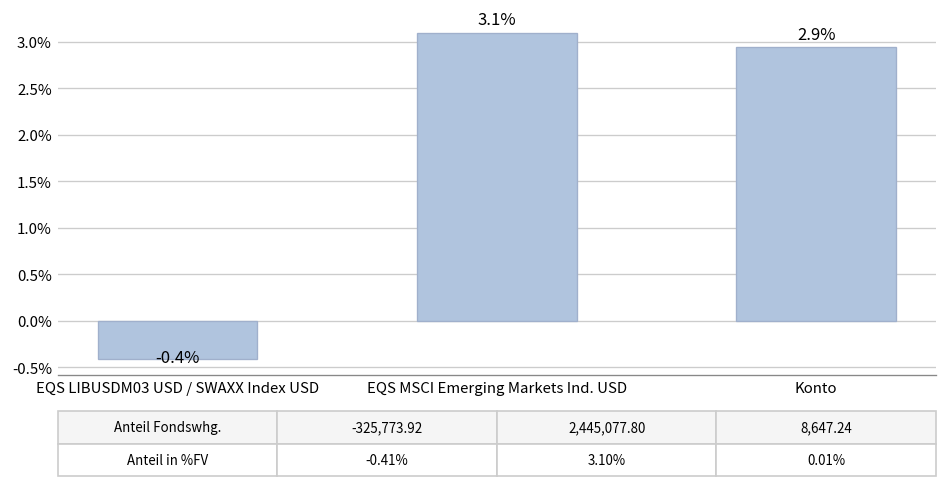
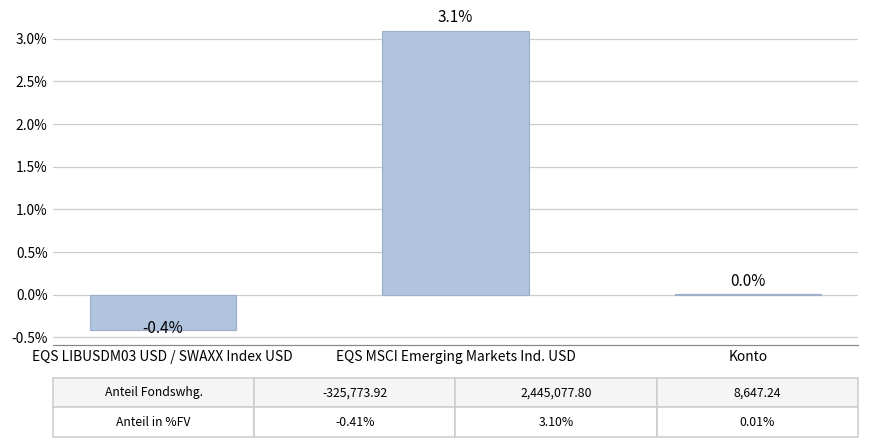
  {
    "EQS LIBUSDM03 USD / SWAXX Index USD": "-0.4%",
    "EQS MSCI Emerging Markets Ind. USD": "3.1%",
-   "Konto": "2.9%"
+   "Konto": "0.0%"
  }
